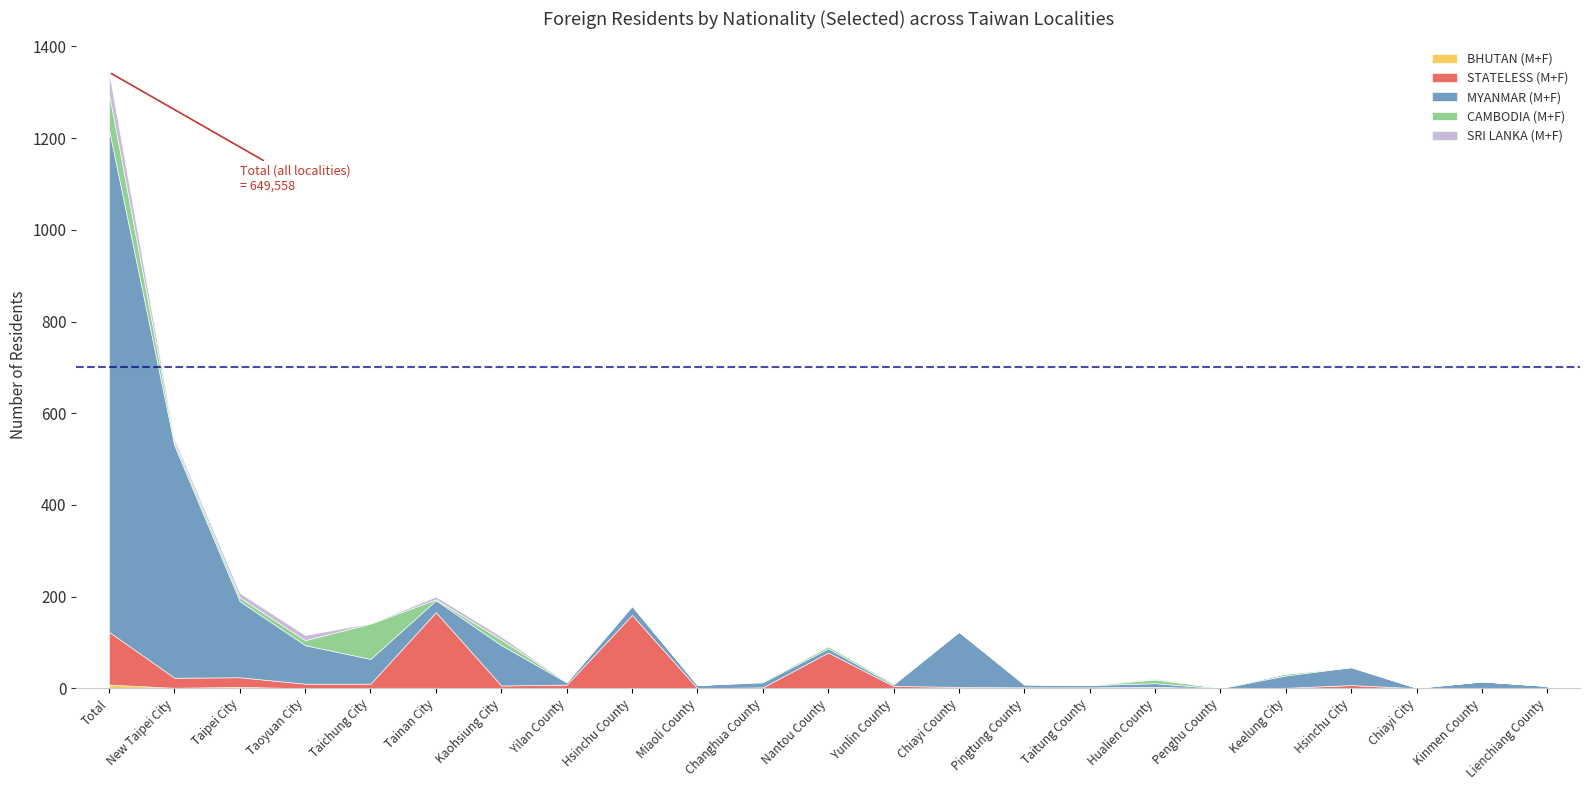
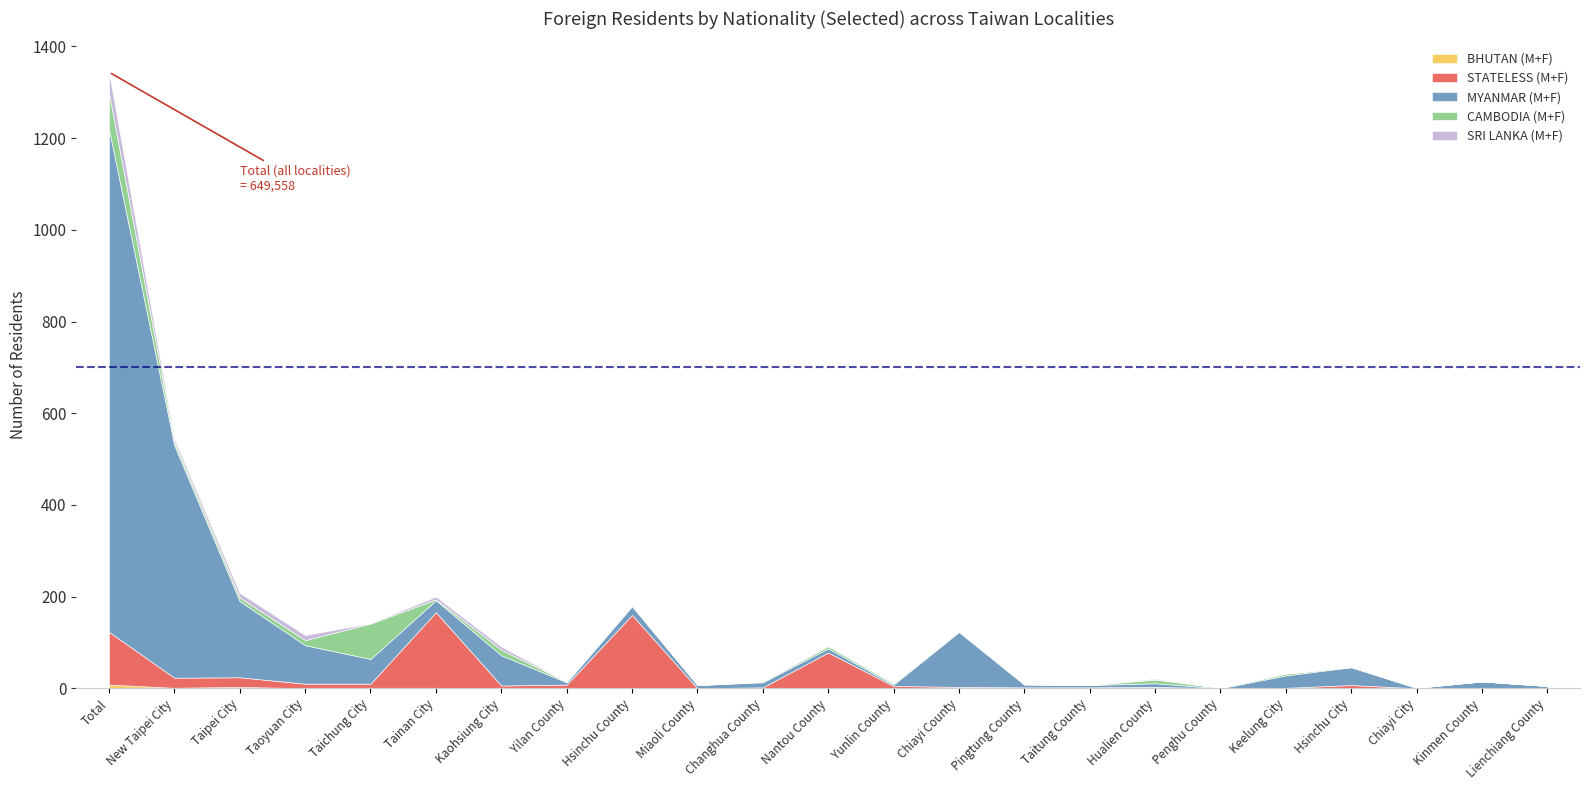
  {
    "BHUTAN (M+F)": {
      "Total": 10,
      "Taoyuan City": 0,
      "Kaohsiung City": 0,
      "Yilan County": 0,
      "Hsinchu County": 0,
      "Nantou County": 0,
      "Hsinchu City": 0
    },
    "STATELESS (M+F)": {
      "Total": 120,
      "New Taipei City": 20,
      "Taipei City": 20,
      "Taoyuan City": 10,
      "Taichung City": 10,
      "Tainan City": 170,
      "Kaohsiung City": 10,
      "Hsinchu County": 160,
      "Nantou County": 80,
      "Hsinchu City": 10
    },
    "MYANMAR (M+F)": {
      "New Taipei City": 510,
      "Taipei City": 170,
      "Taoyuan City": 80,
      "Taichung City": 50,
-     "Kaohsiung City": 90,
+     "Kaohsiung City": 70,
      "Hualien County": 10
    },
    "CAMBODIA (M+F)": {
      "New Taipei City": 10,
      "Taipei City": 10,
      "Taoyuan City": 10,
      "Kaohsiung City": 10
    },
    "SRI LANKA (M+F)": {
      "New Taipei City": 10,
      "Taipei City": 10,
      "Taoyuan City": 10,
      "Tainan City": 10,
      "Kaohsiung City": 10
    }
  }
